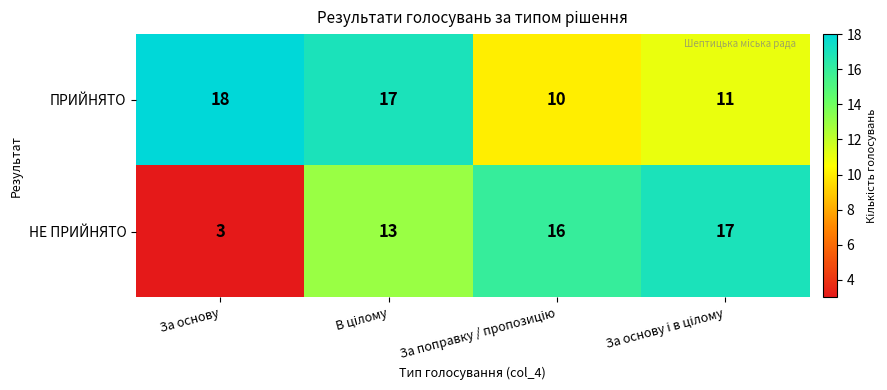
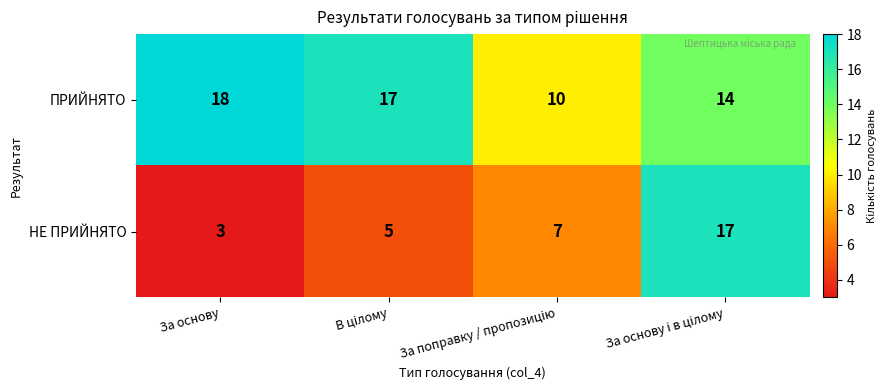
  {
    "ПРИЙНЯТО": {
      "За основу": 18,
      "В цілому": 17,
      "За поправку / пропозицію": 10,
-     "За основу і в цілому": 11
+     "За основу і в цілому": 14
    },
    "НЕ ПРИЙНЯТО": {
      "За основу": 3,
-     "В цілому": 13,
-     "За поправку / пропозицію": 16,
+     "В цілому": 5,
+     "За поправку / пропозицію": 7,
      "За основу і в цілому": 17
    }
  }
